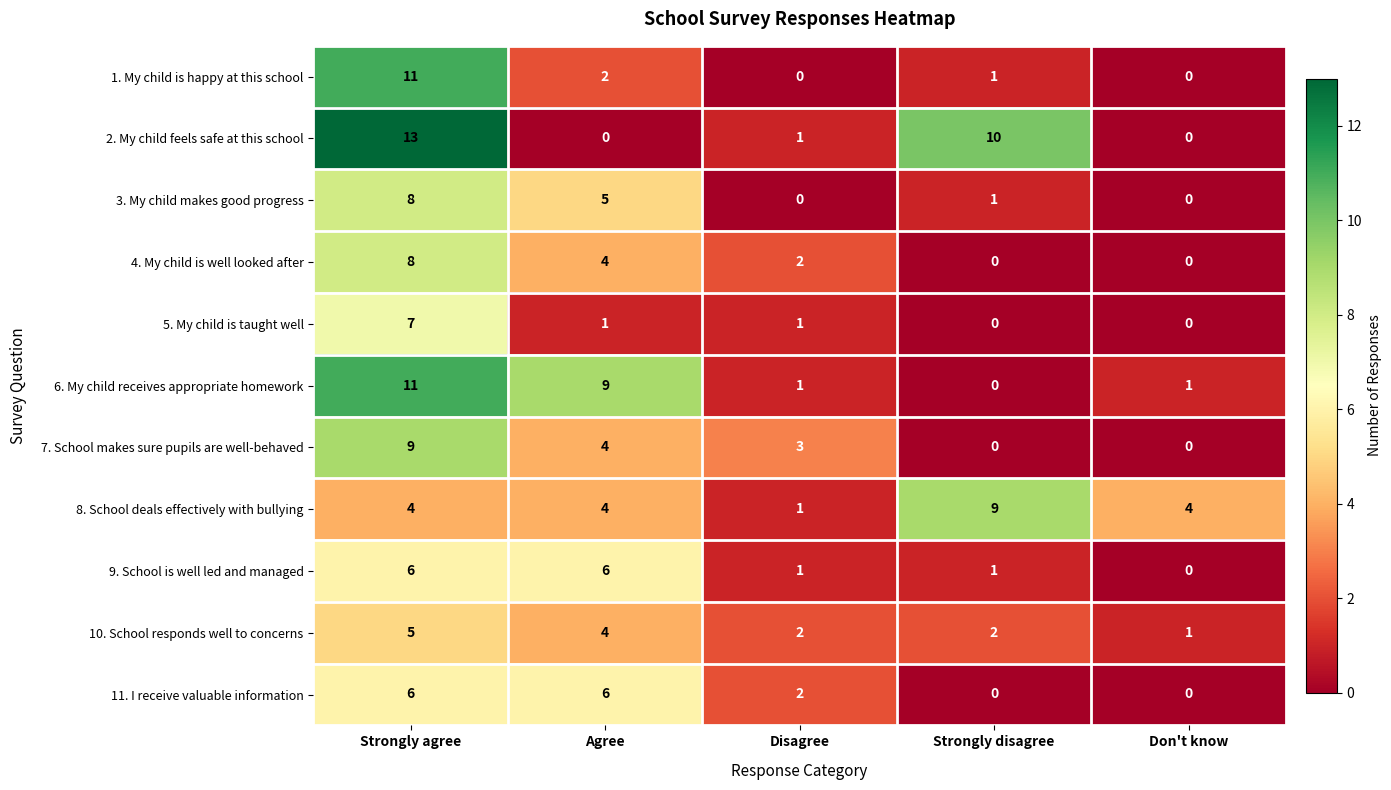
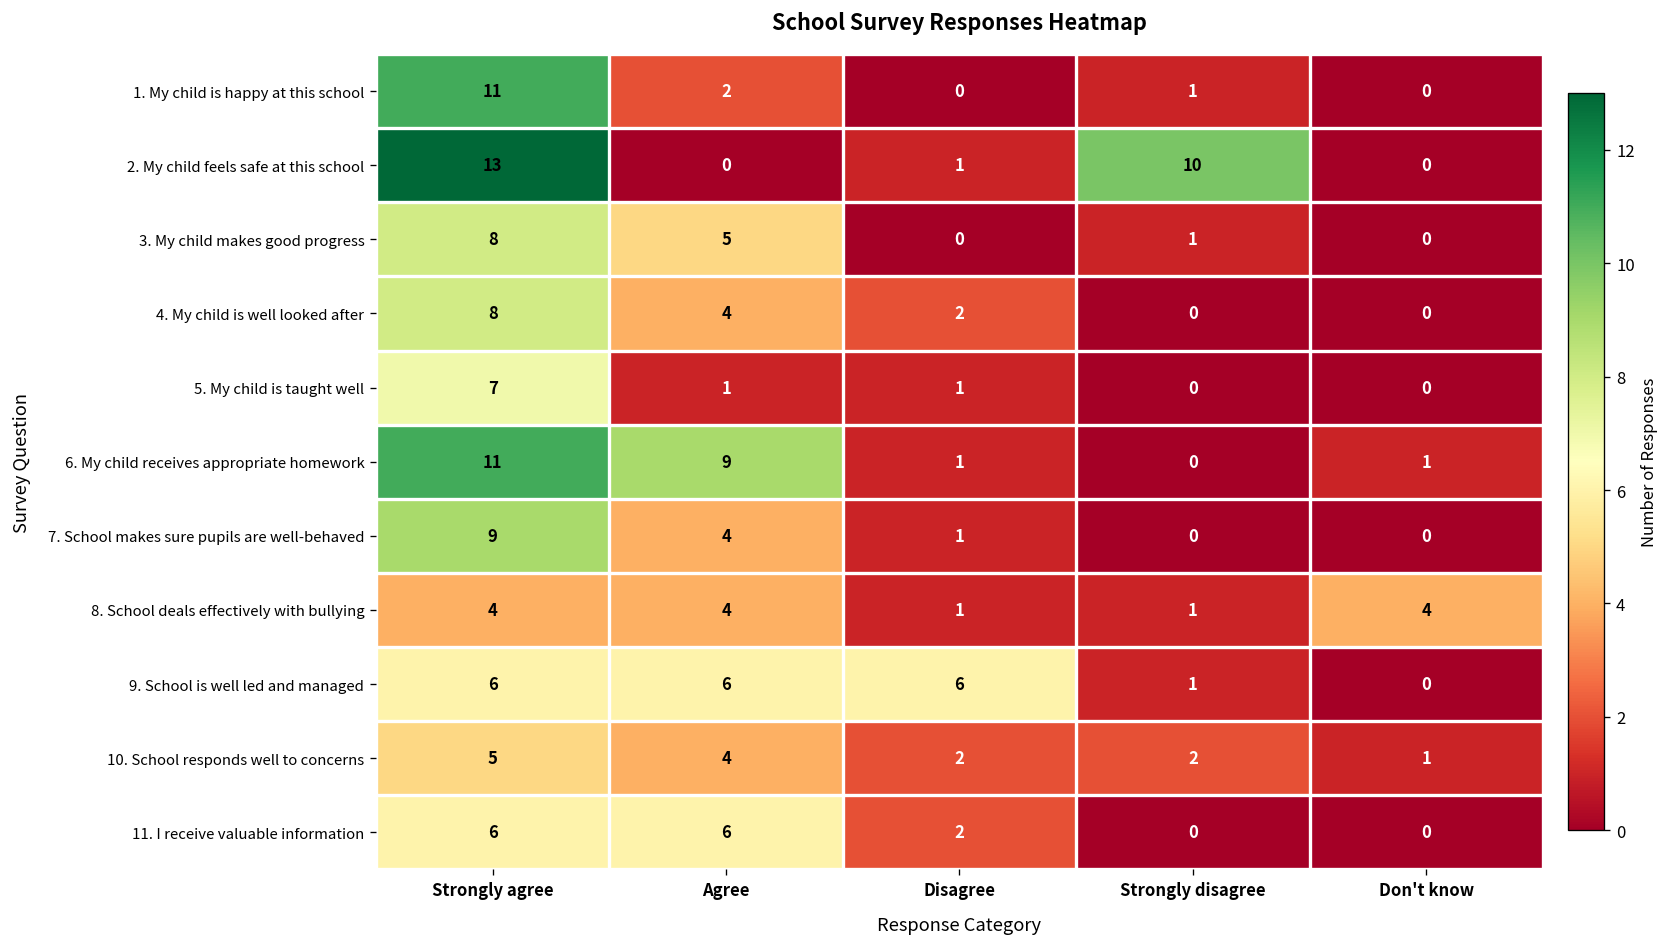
  {
    "1. My child is happy at this school": {
      "Strongly agree": 11,
      "Agree": 2,
      "Disagree": 0,
      "Strongly disagree": 1,
      "Don't know": 0
    },
    "2. My child feels safe at this school": {
      "Strongly agree": 13,
      "Agree": 0,
      "Disagree": 1,
      "Strongly disagree": 10,
      "Don't know": 0
    },
    "3. My child makes good progress": {
      "Strongly agree": 8,
      "Agree": 5,
      "Disagree": 0,
      "Strongly disagree": 1,
      "Don't know": 0
    },
    "4. My child is well looked after": {
      "Strongly agree": 8,
      "Agree": 4,
      "Disagree": 2,
      "Strongly disagree": 0,
      "Don't know": 0
    },
    "5. My child is taught well": {
      "Strongly agree": 7,
      "Agree": 1,
      "Disagree": 1,
      "Strongly disagree": 0,
      "Don't know": 0
    },
    "6. My child receives appropriate homework": {
      "Strongly agree": 11,
      "Agree": 9,
      "Disagree": 1,
      "Strongly disagree": 0,
      "Don't know": 1
    },
    "7. School makes sure pupils are well-behaved": {
      "Strongly agree": 9,
      "Agree": 4,
-     "Disagree": 3,
+     "Disagree": 1,
      "Strongly disagree": 0,
      "Don't know": 0
    },
    "8. School deals effectively with bullying": {
      "Strongly agree": 4,
      "Agree": 4,
      "Disagree": 1,
-     "Strongly disagree": 9,
+     "Strongly disagree": 1,
      "Don't know": 4
    },
    "9. School is well led and managed": {
      "Strongly agree": 6,
      "Agree": 6,
-     "Disagree": 1,
+     "Disagree": 6,
      "Strongly disagree": 1,
      "Don't know": 0
    },
    "10. School responds well to concerns": {
      "Strongly agree": 5,
      "Agree": 4,
      "Disagree": 2,
      "Strongly disagree": 2,
      "Don't know": 1
    },
    "11. I receive valuable information": {
      "Strongly agree": 6,
      "Agree": 6,
      "Disagree": 2,
      "Strongly disagree": 0,
      "Don't know": 0
    }
  }
